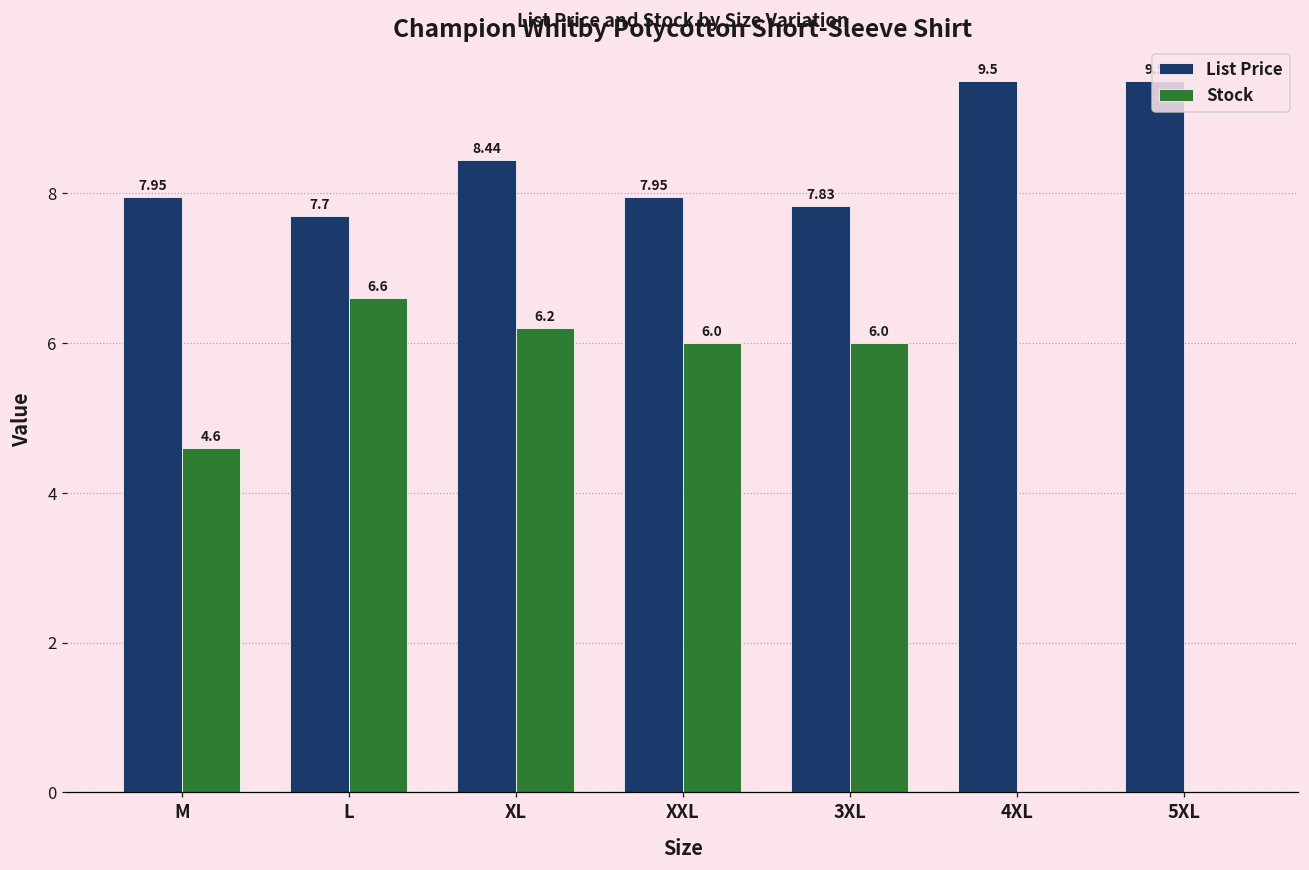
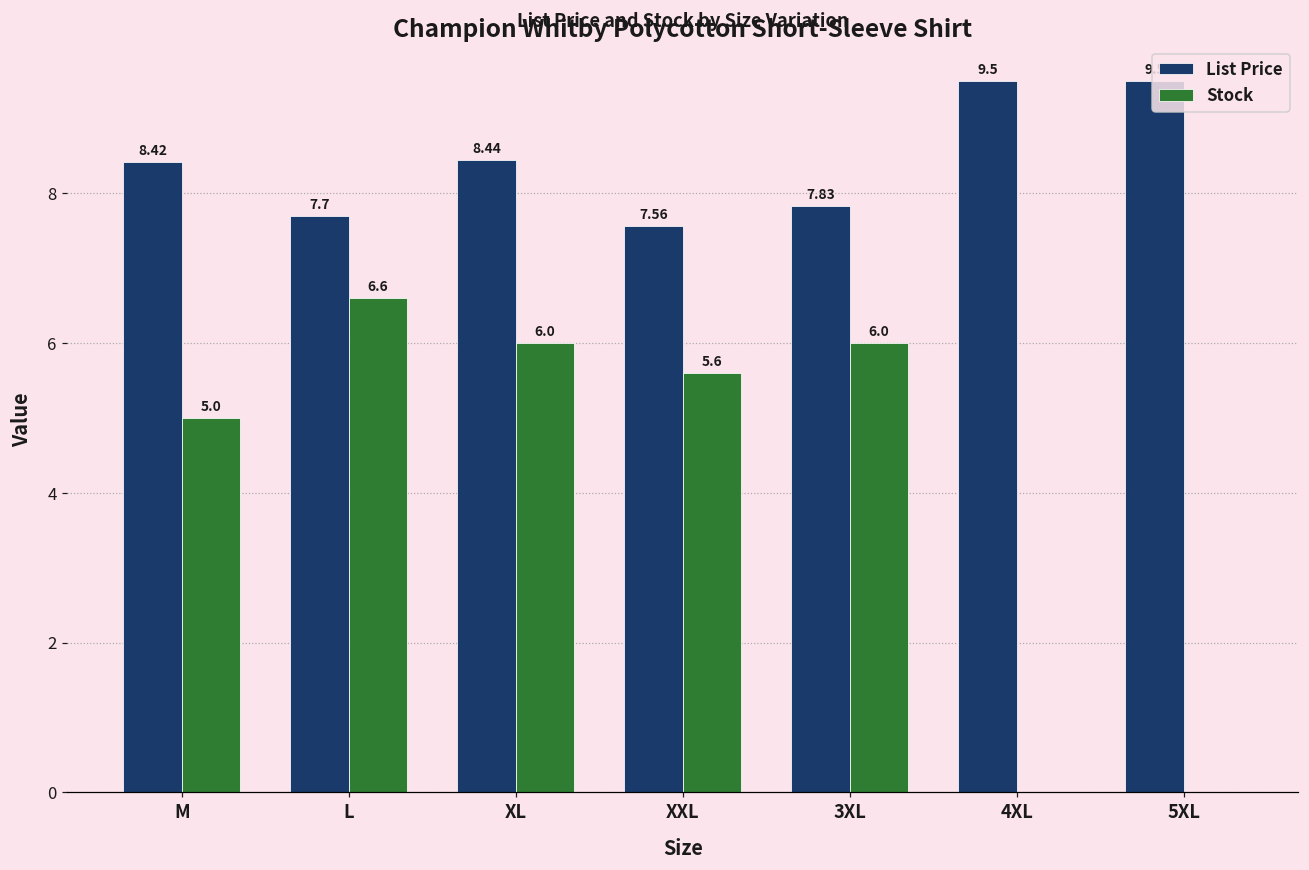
  {
    "List Price": {
-     "M": 7.95,
+     "M": 8.42,
      "L": 7.7,
      "XL": 8.44,
-     "XXL": 7.95,
+     "XXL": 7.56,
      "3XL": 7.83,
      "4XL": 9.5
    },
    "Stock": {
-     "M": 4.6,
+     "M": 5.0,
      "L": 6.6,
-     "XL": 6.2,
-     "XXL": 6.0,
+     "XL": 6.0,
+     "XXL": 5.6,
      "3XL": 6.0
    }
  }
